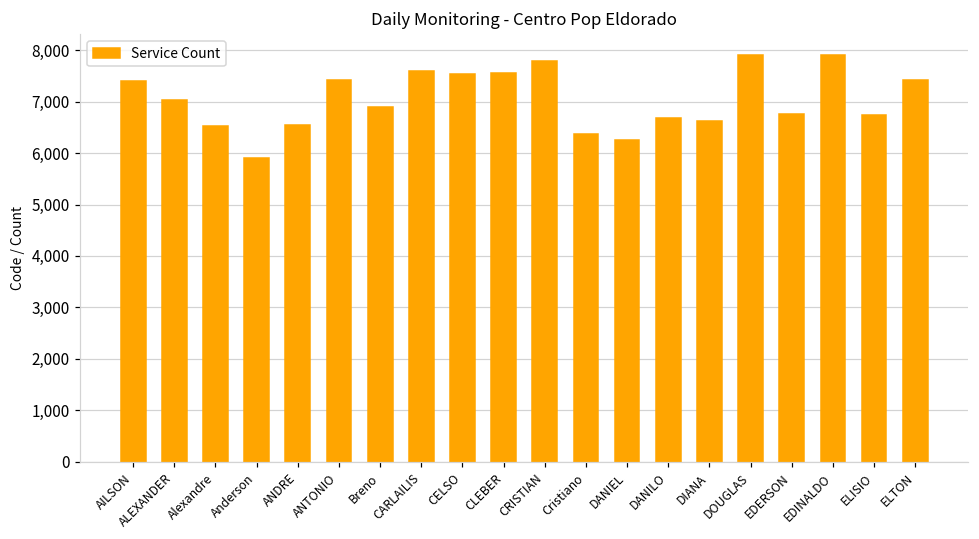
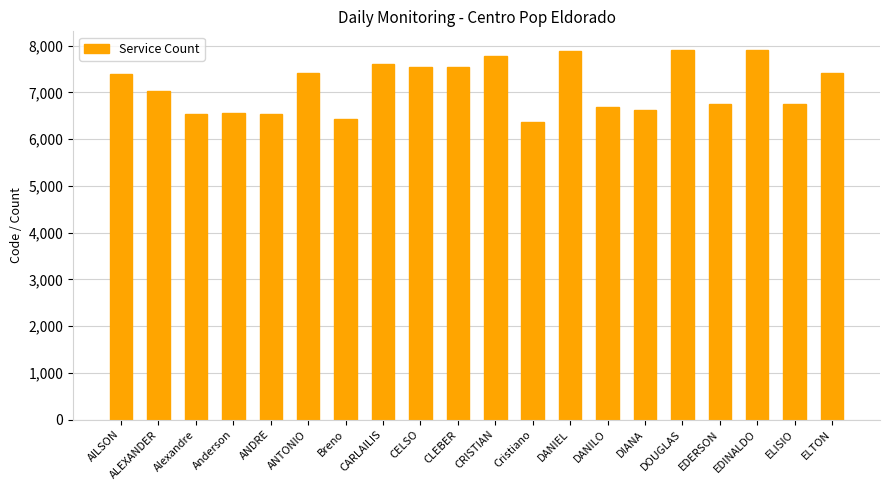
  {
    "AILSON": "7,400",
    "ALEXANDER": "7,000",
    "Alexandre": "6,500",
-   "Anderson": "5,900",
+   "Anderson": "6,600",
    "ANDRE": "6,500",
    "ANTONIO": "7,400",
-   "Breno": "6,900",
+   "Breno": "6,400",
    "CARLAILIS": "7,600",
    "CELSO": "7,500",
    "CLEBER": "7,600",
    "CRISTIAN": "7,800",
    "Cristiano": "6,400",
-   "DANIEL": "6,300",
+   "DANIEL": "7,900",
    "DANILO": "6,700",
    "DIANA": "6,600",
    "DOUGLAS": "7,900",
    "EDERSON": "6,800",
    "EDINALDO": "7,900",
    "ELISIO": "6,700",
    "ELTON": "7,400"
  }
